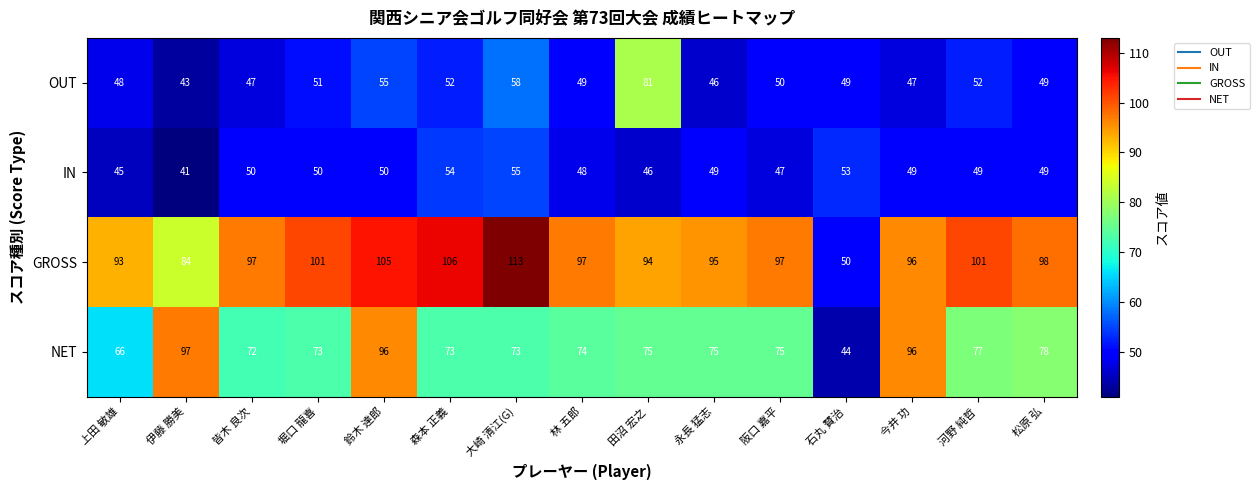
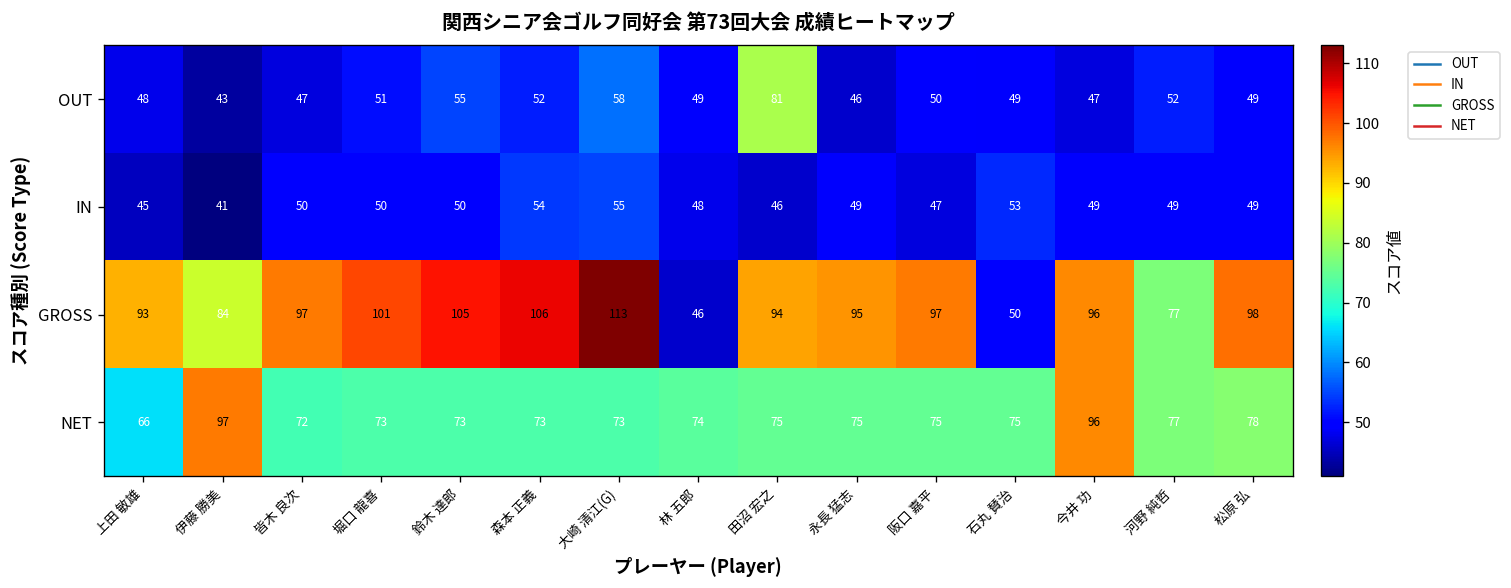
  {
    "OUT": {
      "上田 敏雄": 48,
      "伊藤 勝美": 43,
      "皆木 良次": 47,
      "堀口 龍喜": 51,
      "鈴木 達郎": 55,
      "森本 正義": 52,
      "大崎 清江(G)": 58,
      "林 五郎": 49,
      "田沼 宏之": 81,
      "永長 猛志": 46,
      "阪口 嘉平": 50,
      "石丸 賛治": 49,
      "今井 功": 47,
      "河野 純哲": 52,
      "松原 弘": 49
    },
    "IN": {
      "上田 敏雄": 45,
      "伊藤 勝美": 41,
      "皆木 良次": 50,
      "堀口 龍喜": 50,
      "鈴木 達郎": 50,
      "森本 正義": 54,
      "大崎 清江(G)": 55,
      "林 五郎": 48,
      "田沼 宏之": 46,
      "永長 猛志": 49,
      "阪口 嘉平": 47,
      "石丸 賛治": 53,
      "今井 功": 49,
      "河野 純哲": 49,
      "松原 弘": 49
    },
    "GROSS": {
      "上田 敏雄": 93,
      "伊藤 勝美": 84,
      "皆木 良次": 97,
      "堀口 龍喜": 101,
      "鈴木 達郎": 105,
      "森本 正義": 106,
      "大崎 清江(G)": 113,
-     "林 五郎": 97,
+     "林 五郎": 46,
      "田沼 宏之": 94,
      "永長 猛志": 95,
      "阪口 嘉平": 97,
      "石丸 賛治": 50,
      "今井 功": 96,
-     "河野 純哲": 101,
+     "河野 純哲": 77,
      "松原 弘": 98
    },
    "NET": {
      "上田 敏雄": 66,
      "伊藤 勝美": 97,
      "皆木 良次": 72,
      "堀口 龍喜": 73,
-     "鈴木 達郎": 96,
+     "鈴木 達郎": 73,
      "森本 正義": 73,
      "大崎 清江(G)": 73,
      "林 五郎": 74,
      "田沼 宏之": 75,
      "永長 猛志": 75,
      "阪口 嘉平": 75,
-     "石丸 賛治": 44,
+     "石丸 賛治": 75,
      "今井 功": 96,
      "河野 純哲": 77,
      "松原 弘": 78
    }
  }
